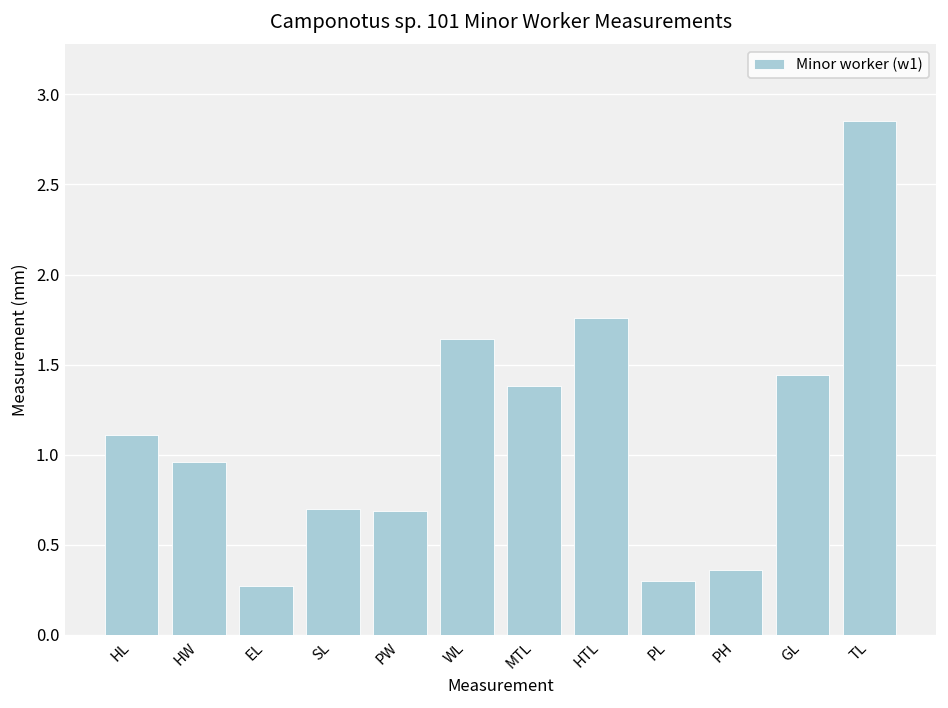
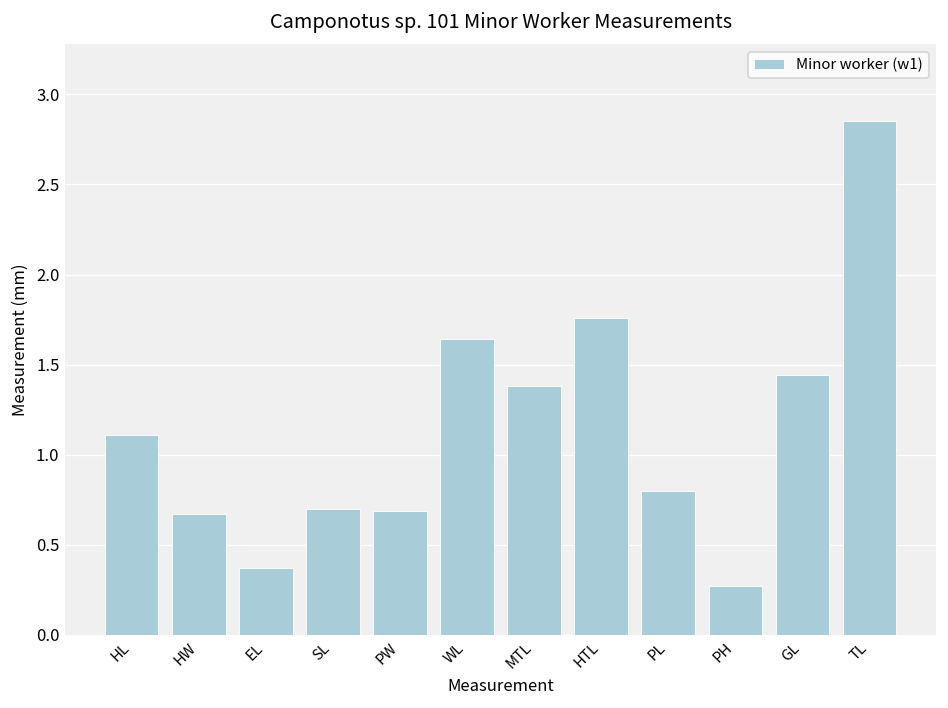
  {
    "HL": 1.11,
-   "HW": 0.96,
-   "EL": 0.27,
+   "HW": 0.67,
+   "EL": 0.37,
    "SL": 0.70,
    "PW": 0.69,
    "WL": 1.64,
    "MTL": 1.38,
    "HTL": 1.76,
-   "PL": 0.3,
-   "PH": 0.36,
+   "PL": 0.8,
+   "PH": 0.27,
    "GL": 1.44,
    "TL": 2.85
  }
